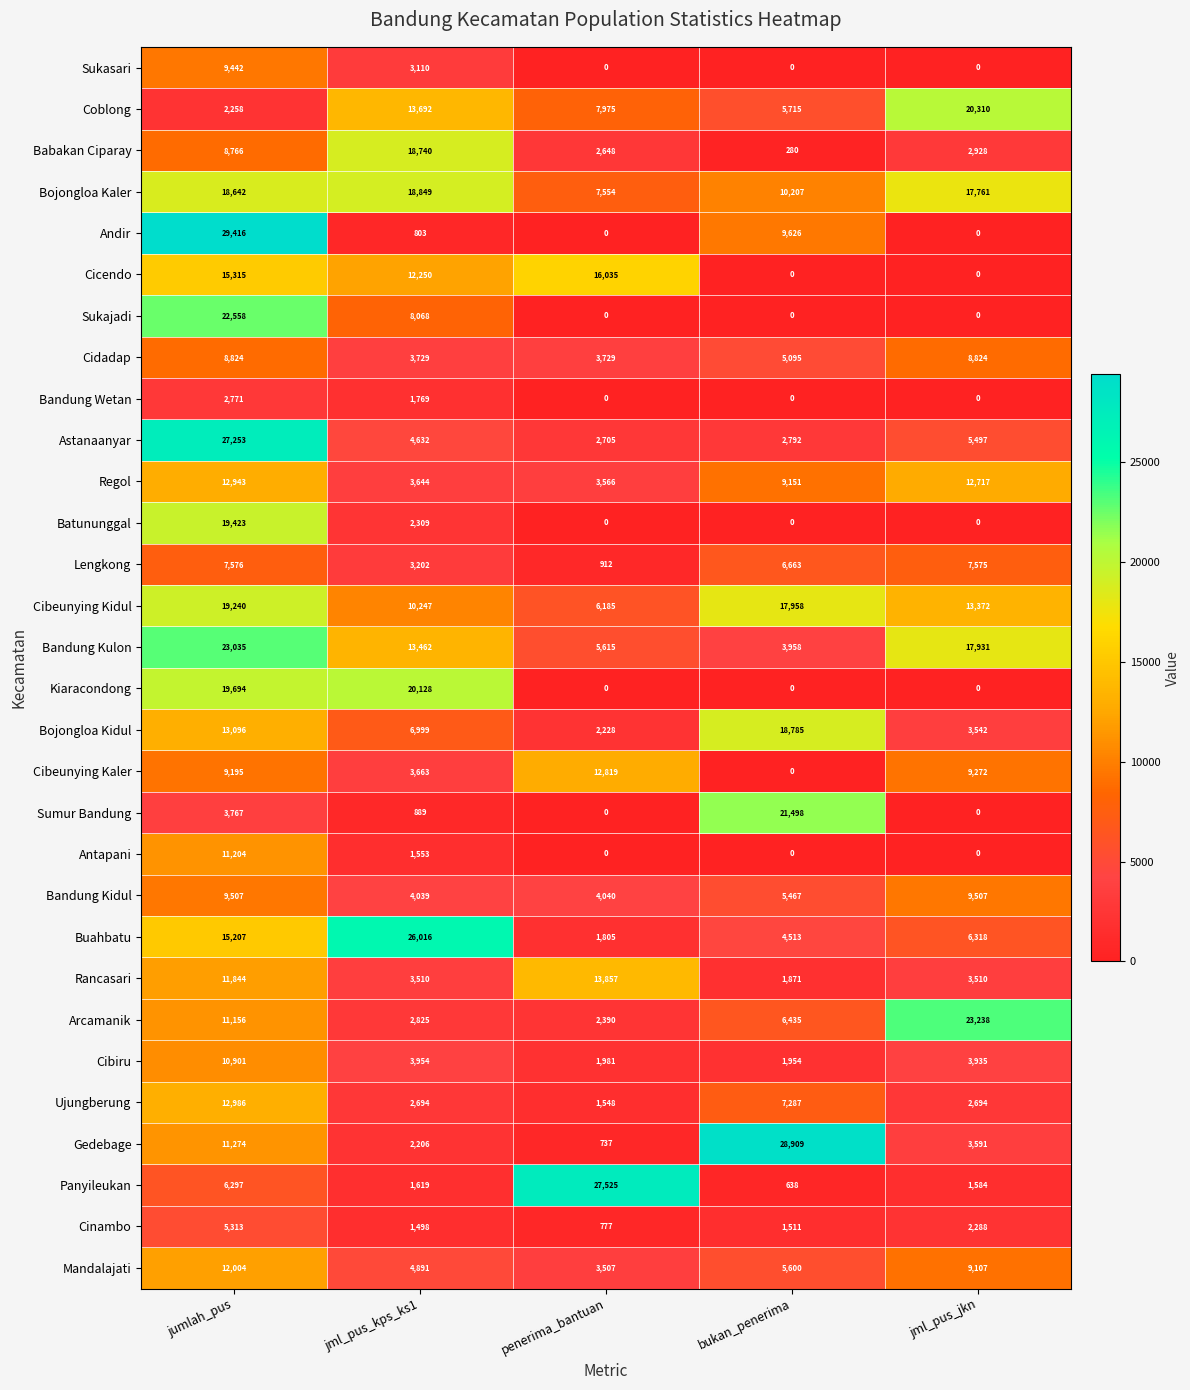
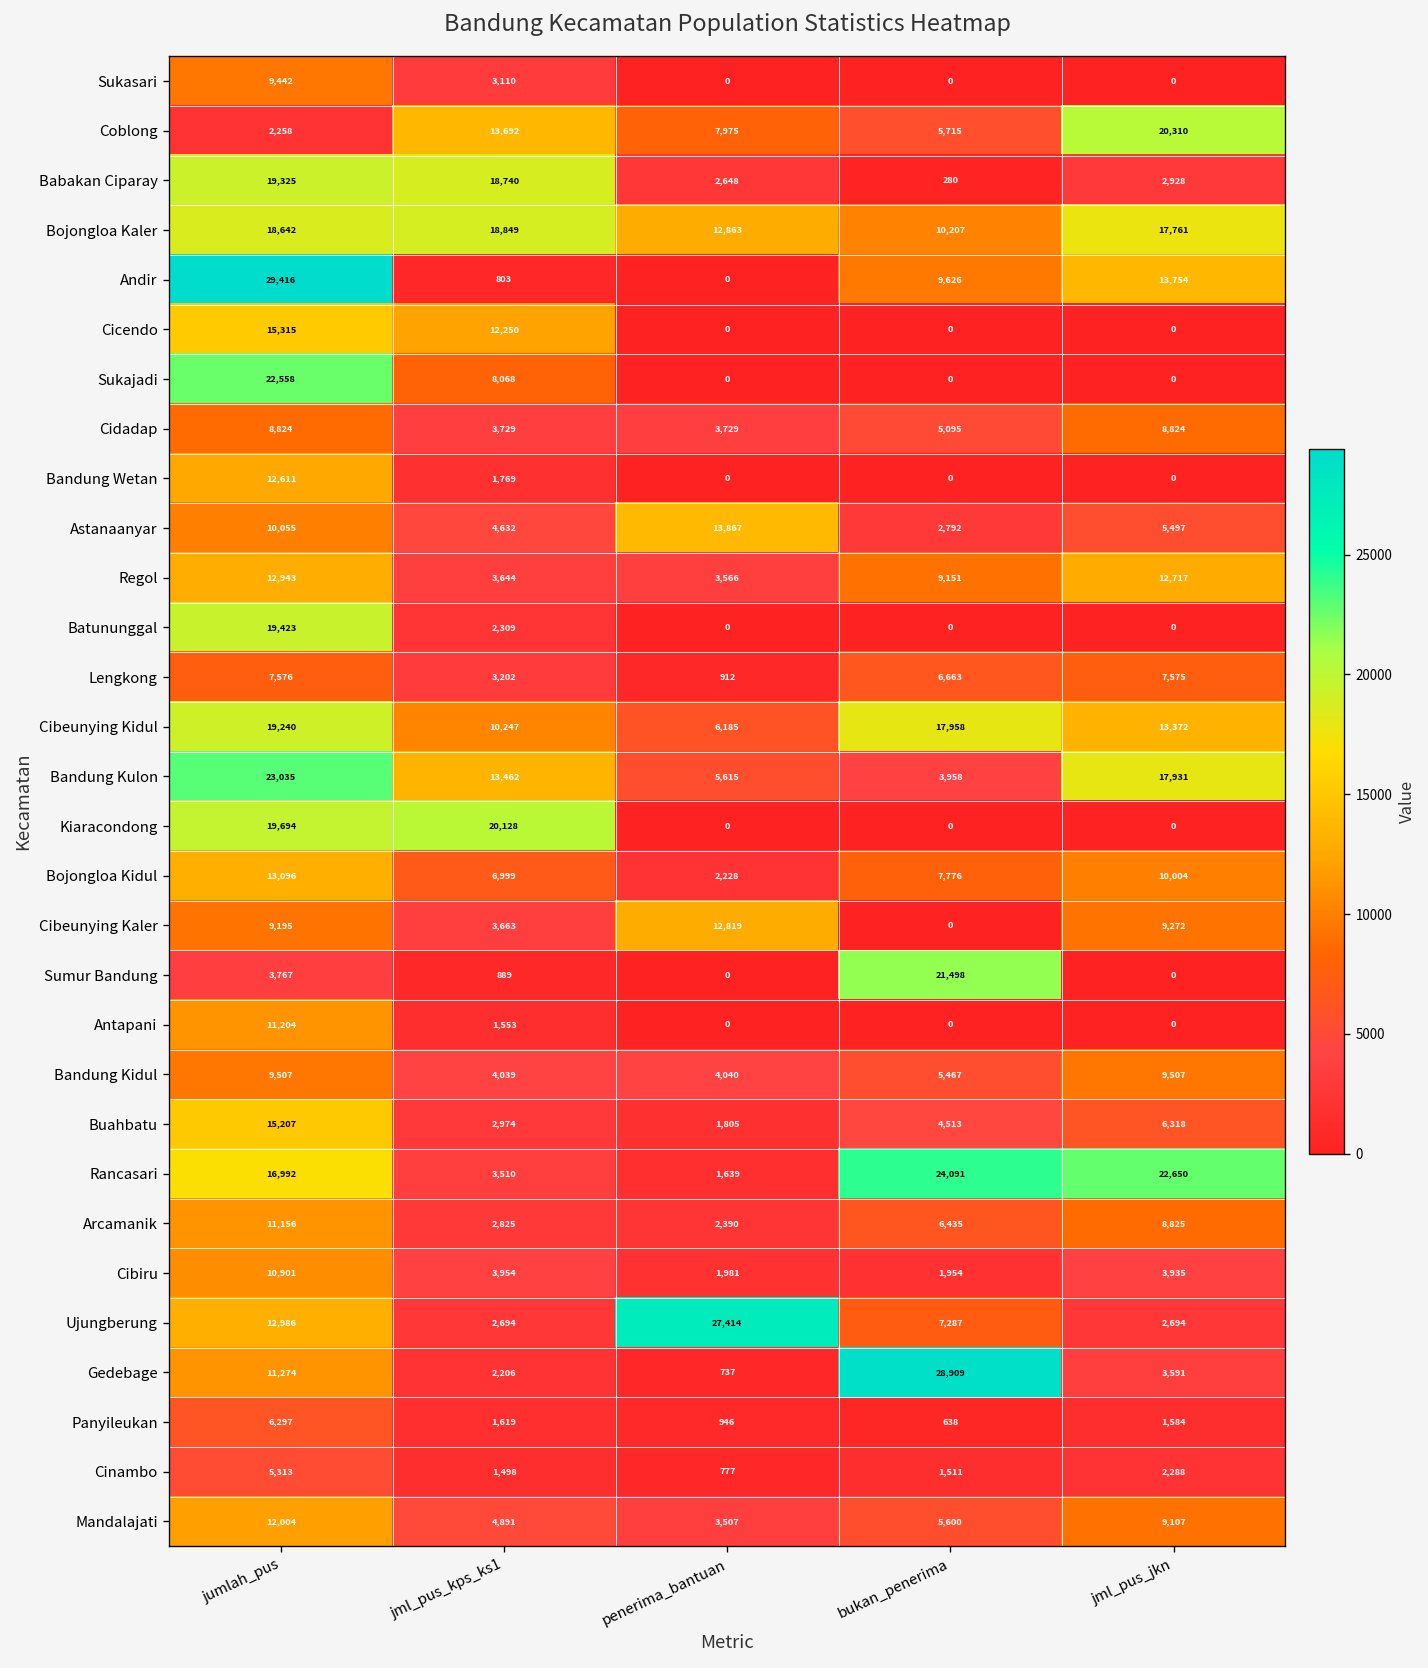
  {
    "Sukasari": {
      "jumlah_pus": "9,442",
      "jml_pus_kps_ks1": "3,110",
      "penerima_bantuan": "0",
      "bukan_penerima": "0",
      "jml_pus_jkn": "0"
    },
    "Coblong": {
      "jumlah_pus": "2,258",
      "jml_pus_kps_ks1": "13,692",
      "penerima_bantuan": "7,975",
      "bukan_penerima": "5,715",
      "jml_pus_jkn": "20,310"
    },
    "Babakan Ciparay": {
-     "jumlah_pus": "8,766",
+     "jumlah_pus": "19,325",
      "jml_pus_kps_ks1": "18,740",
      "penerima_bantuan": "2,648",
      "bukan_penerima": "280",
      "jml_pus_jkn": "2,928"
    },
    "Bojongloa Kaler": {
      "jumlah_pus": "18,642",
      "jml_pus_kps_ks1": "18,849",
-     "penerima_bantuan": "7,554",
+     "penerima_bantuan": "12,863",
      "bukan_penerima": "10,207",
      "jml_pus_jkn": "17,761"
    },
    "Andir": {
      "jumlah_pus": "29,416",
      "jml_pus_kps_ks1": "803",
      "penerima_bantuan": "0",
      "bukan_penerima": "9,626",
-     "jml_pus_jkn": "0"
+     "jml_pus_jkn": "13,754"
    },
    "Cicendo": {
      "jumlah_pus": "15,315",
      "jml_pus_kps_ks1": "12,250",
-     "penerima_bantuan": "16,035",
+     "penerima_bantuan": "0",
      "bukan_penerima": "0",
      "jml_pus_jkn": "0"
    },
    "Sukajadi": {
      "jumlah_pus": "22,558",
      "jml_pus_kps_ks1": "8,068",
      "penerima_bantuan": "0",
      "bukan_penerima": "0",
      "jml_pus_jkn": "0"
    },
    "Cidadap": {
      "jumlah_pus": "8,824",
      "jml_pus_kps_ks1": "3,729",
      "penerima_bantuan": "3,729",
      "bukan_penerima": "5,095",
      "jml_pus_jkn": "8,824"
    },
    "Bandung Wetan": {
-     "jumlah_pus": "2,771",
+     "jumlah_pus": "12,611",
      "jml_pus_kps_ks1": "1,769",
      "penerima_bantuan": "0",
      "bukan_penerima": "0",
      "jml_pus_jkn": "0"
    },
    "Astanaanyar": {
-     "jumlah_pus": "27,253",
+     "jumlah_pus": "10,055",
      "jml_pus_kps_ks1": "4,632",
-     "penerima_bantuan": "2,705",
+     "penerima_bantuan": "13,867",
      "bukan_penerima": "2,792",
      "jml_pus_jkn": "5,497"
    },
    "Regol": {
      "jumlah_pus": "12,943",
      "jml_pus_kps_ks1": "3,644",
      "penerima_bantuan": "3,566",
      "bukan_penerima": "9,151",
      "jml_pus_jkn": "12,717"
    },
    "Batununggal": {
      "jumlah_pus": "19,423",
      "jml_pus_kps_ks1": "2,309",
      "penerima_bantuan": "0",
      "bukan_penerima": "0",
      "jml_pus_jkn": "0"
    },
    "Lengkong": {
      "jumlah_pus": "7,576",
      "jml_pus_kps_ks1": "3,202",
      "penerima_bantuan": "912",
      "bukan_penerima": "6,663",
      "jml_pus_jkn": "7,575"
    },
    "Cibeunying Kidul": {
      "jumlah_pus": "19,240",
      "jml_pus_kps_ks1": "10,247",
      "penerima_bantuan": "6,185",
      "bukan_penerima": "17,958",
      "jml_pus_jkn": "13,372"
    },
    "Bandung Kulon": {
      "jumlah_pus": "23,035",
      "jml_pus_kps_ks1": "13,462",
      "penerima_bantuan": "5,615",
      "bukan_penerima": "3,958",
      "jml_pus_jkn": "17,931"
    },
    "Kiaracondong": {
      "jumlah_pus": "19,694",
      "jml_pus_kps_ks1": "20,128",
      "penerima_bantuan": "0",
      "bukan_penerima": "0",
      "jml_pus_jkn": "0"
    },
    "Bojongloa Kidul": {
      "jumlah_pus": "13,096",
      "jml_pus_kps_ks1": "6,999",
      "penerima_bantuan": "2,228",
-     "bukan_penerima": "18,785",
-     "jml_pus_jkn": "3,542"
+     "bukan_penerima": "7,776",
+     "jml_pus_jkn": "10,004"
    },
    "Cibeunying Kaler": {
      "jumlah_pus": "9,195",
      "jml_pus_kps_ks1": "3,663",
      "penerima_bantuan": "12,819",
      "bukan_penerima": "0",
      "jml_pus_jkn": "9,272"
    },
    "Sumur Bandung": {
      "jumlah_pus": "3,767",
      "jml_pus_kps_ks1": "889",
      "penerima_bantuan": "0",
      "bukan_penerima": "21,498",
      "jml_pus_jkn": "0"
    },
    "Antapani": {
      "jumlah_pus": "11,204",
      "jml_pus_kps_ks1": "1,553",
      "penerima_bantuan": "0",
      "bukan_penerima": "0",
      "jml_pus_jkn": "0"
    },
    "Bandung Kidul": {
      "jumlah_pus": "9,507",
      "jml_pus_kps_ks1": "4,039",
      "penerima_bantuan": "4,040",
      "bukan_penerima": "5,467",
      "jml_pus_jkn": "9,507"
    },
    "Buahbatu": {
      "jumlah_pus": "15,207",
-     "jml_pus_kps_ks1": "26,016",
+     "jml_pus_kps_ks1": "2,974",
      "penerima_bantuan": "1,805",
      "bukan_penerima": "4,513",
      "jml_pus_jkn": "6,318"
    },
    "Rancasari": {
-     "jumlah_pus": "11,844",
+     "jumlah_pus": "16,992",
      "jml_pus_kps_ks1": "3,510",
-     "penerima_bantuan": "13,857",
-     "bukan_penerima": "1,871",
-     "jml_pus_jkn": "3,510"
+     "penerima_bantuan": "1,639",
+     "bukan_penerima": "24,091",
+     "jml_pus_jkn": "22,650"
    },
    "Arcamanik": {
      "jumlah_pus": "11,156",
      "jml_pus_kps_ks1": "2,825",
      "penerima_bantuan": "2,390",
      "bukan_penerima": "6,435",
-     "jml_pus_jkn": "23,238"
+     "jml_pus_jkn": "8,825"
    },
    "Cibiru": {
      "jumlah_pus": "10,901",
      "jml_pus_kps_ks1": "3,954",
      "penerima_bantuan": "1,981",
      "bukan_penerima": "1,954",
      "jml_pus_jkn": "3,935"
    },
    "Ujungberung": {
      "jumlah_pus": "12,986",
      "jml_pus_kps_ks1": "2,694",
-     "penerima_bantuan": "1,548",
+     "penerima_bantuan": "27,414",
      "bukan_penerima": "7,287",
      "jml_pus_jkn": "2,694"
    },
    "Gedebage": {
      "jumlah_pus": "11,274",
      "jml_pus_kps_ks1": "2,206",
      "penerima_bantuan": "737",
      "bukan_penerima": "28,909",
      "jml_pus_jkn": "3,591"
    },
    "Panyileukan": {
      "jumlah_pus": "6,297",
      "jml_pus_kps_ks1": "1,619",
-     "penerima_bantuan": "27,525",
+     "penerima_bantuan": "946",
      "bukan_penerima": "638",
      "jml_pus_jkn": "1,584"
    },
    "Cinambo": {
      "jumlah_pus": "5,313",
      "jml_pus_kps_ks1": "1,498",
      "penerima_bantuan": "777",
      "bukan_penerima": "1,511",
      "jml_pus_jkn": "2,288"
    },
    "Mandalajati": {
      "jumlah_pus": "12,004",
      "jml_pus_kps_ks1": "4,891",
      "penerima_bantuan": "3,507",
      "bukan_penerima": "5,600",
      "jml_pus_jkn": "9,107"
    }
  }
